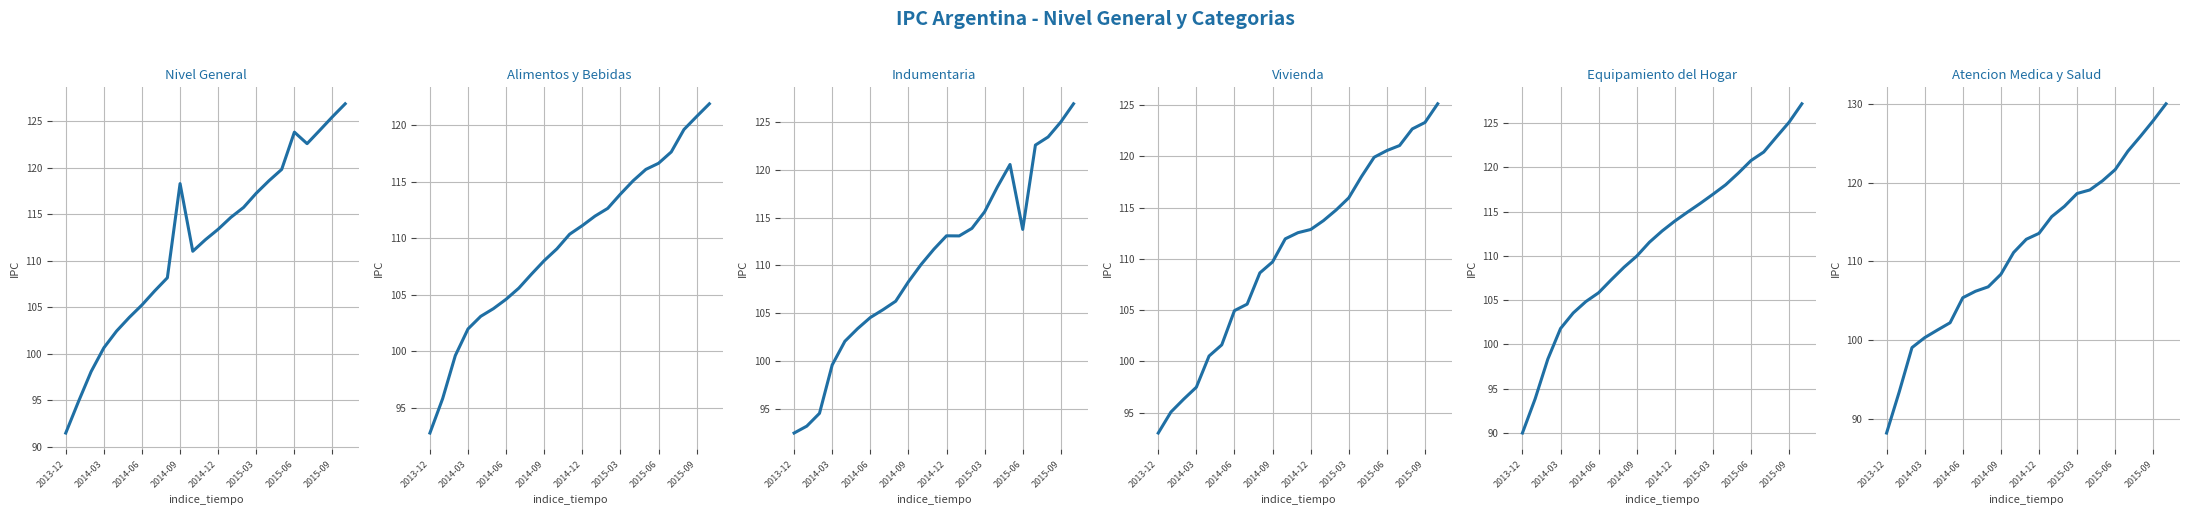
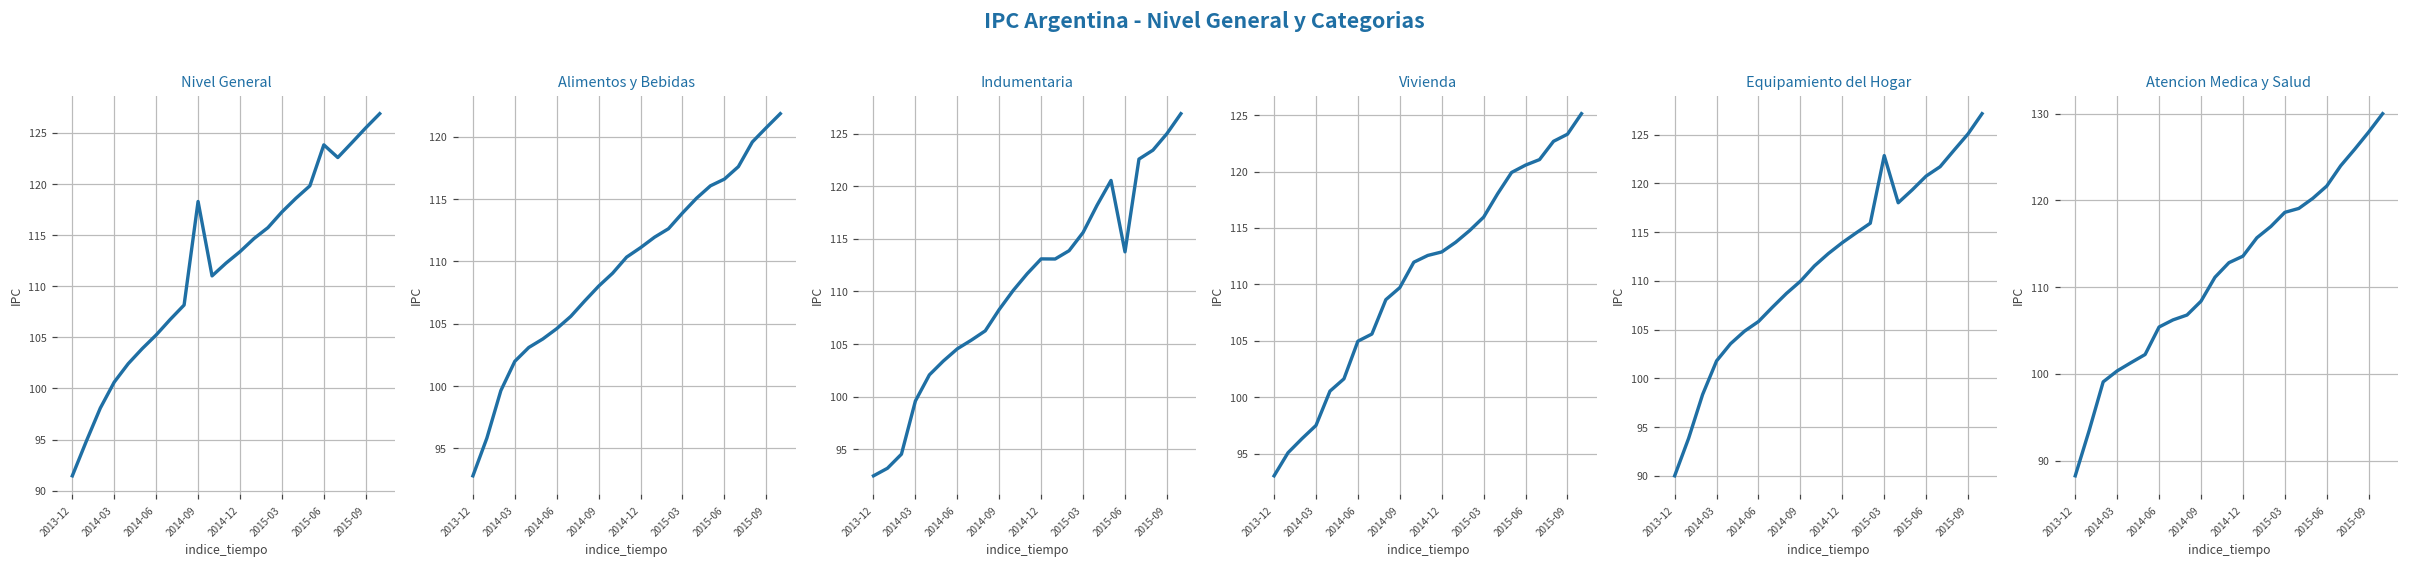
  {
    "Nivel General": {
      "2013-12": 91,
      "2014-03": 101,
      "2014-06": 105,
      "2014-09": 118,
      "2014-12": 113,
      "2015-03": 117,
      "2015-06": 124,
      "2015-09": 125
    },
    "Alimentos y Bebidas": {
      "2013-12": 92.8,
      "2014-03": 102.0,
      "2014-06": 104.6,
      "2014-09": 108.0,
      "2014-12": 111.1,
      "2015-03": 113.9,
      "2015-06": 116.6,
      "2015-09": 120.7
    },
    "Indumentaria": {
      "2013-12": 92,
      "2014-03": 100,
      "2014-06": 105,
      "2014-09": 108,
      "2014-12": 113,
      "2015-03": 116,
      "2015-06": 114,
      "2015-09": 125
    },
    "Vivienda": {
      "2013-12": 93.0,
      "2014-03": 97.5,
      "2014-06": 105.0,
      "2014-09": 109.7,
      "2014-12": 112.9,
      "2015-03": 116.0,
      "2015-06": 120.6,
      "2015-09": 123.3
    },
    "Equipamiento del Hogar": {
      "2013-12": 90,
      "2014-03": 102,
      "2014-06": 106,
      "2014-09": 110,
      "2014-12": 114,
-     "2015-03": 117,
+     "2015-03": 123,
      "2015-06": 121,
      "2015-09": 125
    },
    "Atencion Medica y Salud": {
      "2013-12": 88,
      "2014-03": 100,
      "2014-06": 105,
      "2014-09": 108,
      "2014-12": 114,
      "2015-03": 119,
      "2015-06": 122,
      "2015-09": 128
    }
  }
